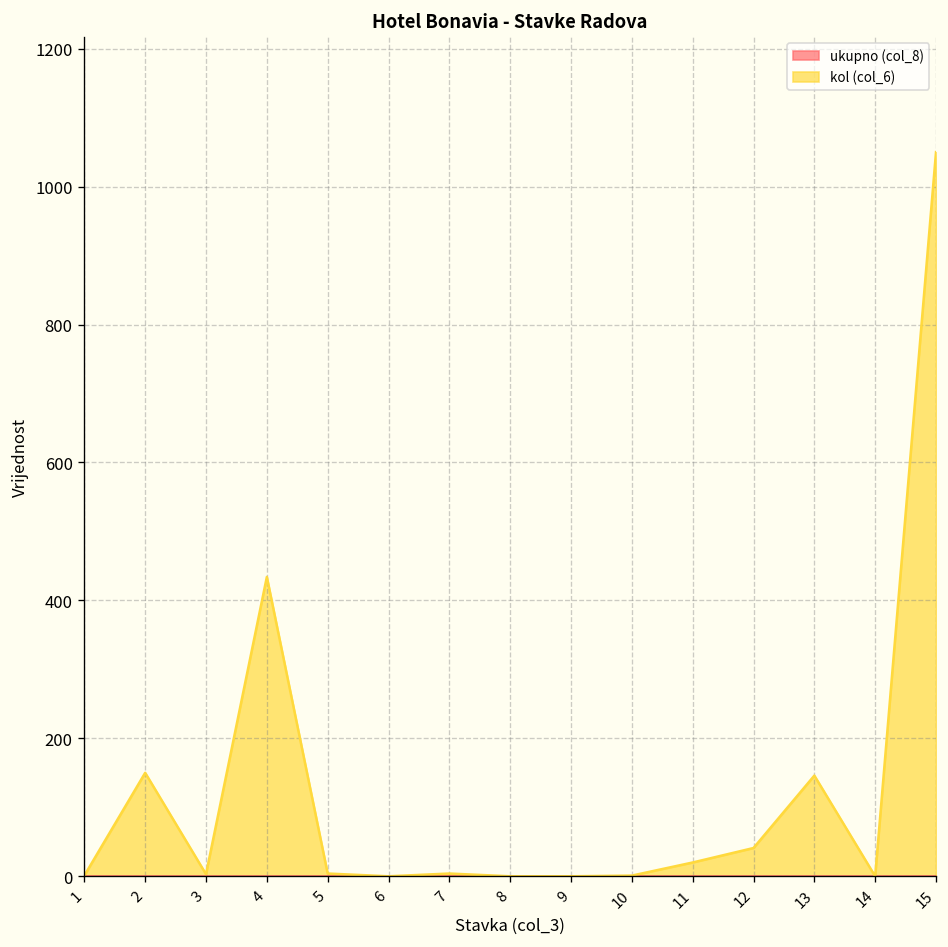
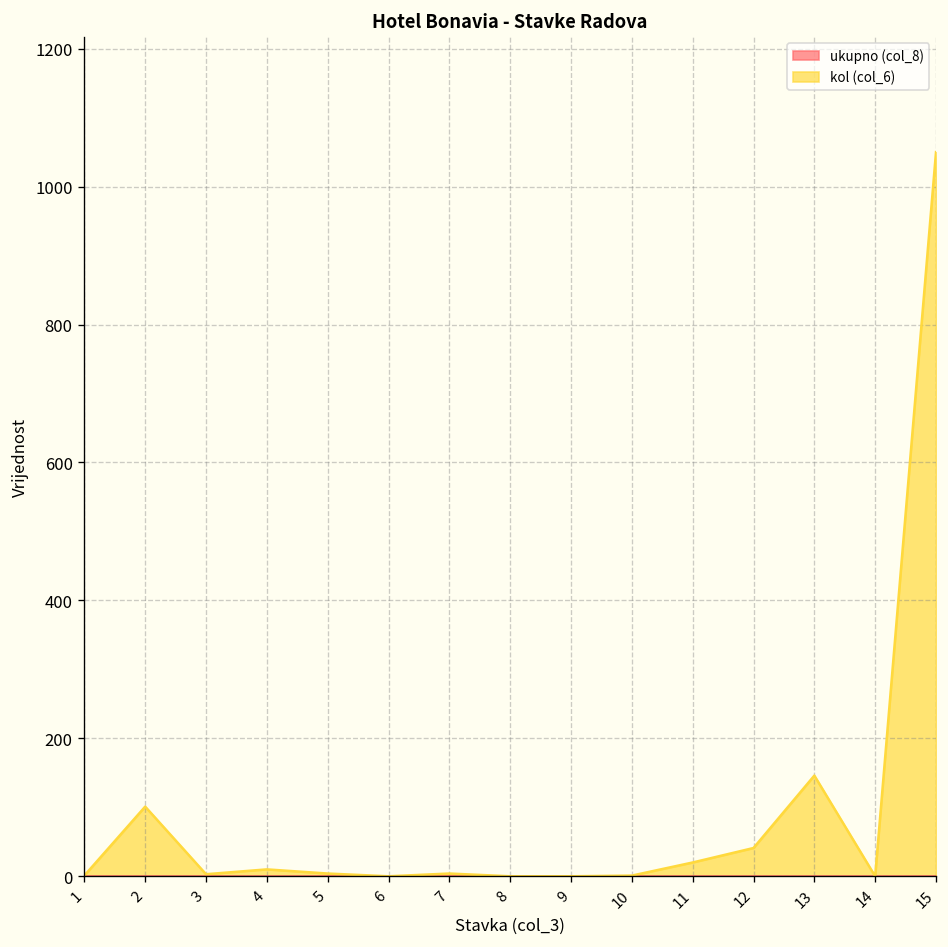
  {
    "ukupno (col_8)": {
      "2": 0,
      "4": 0,
      "11": 0,
      "12": 0,
      "13": 0,
      "15": 0
    },
    "kol (col_6)": {
-     "2": 150,
-     "4": 430,
+     "2": 100,
+     "4": 10,
      "11": 20,
      "12": 40,
      "13": 150,
      "15": 1050
    }
  }
